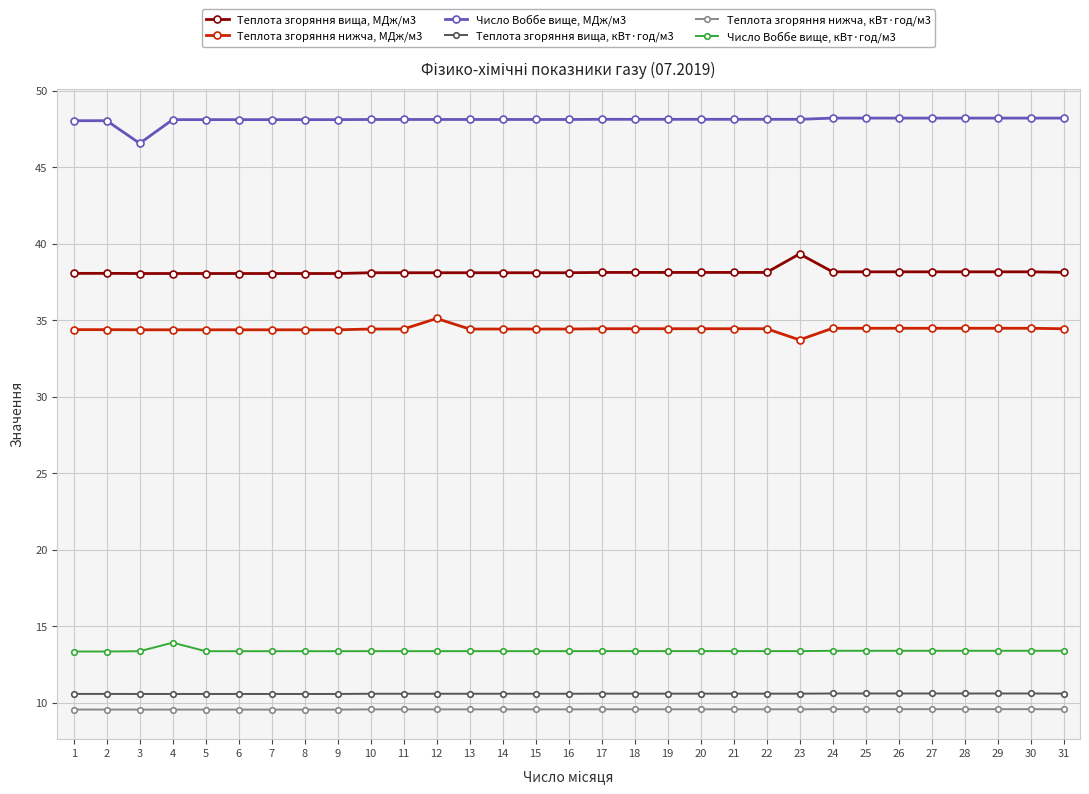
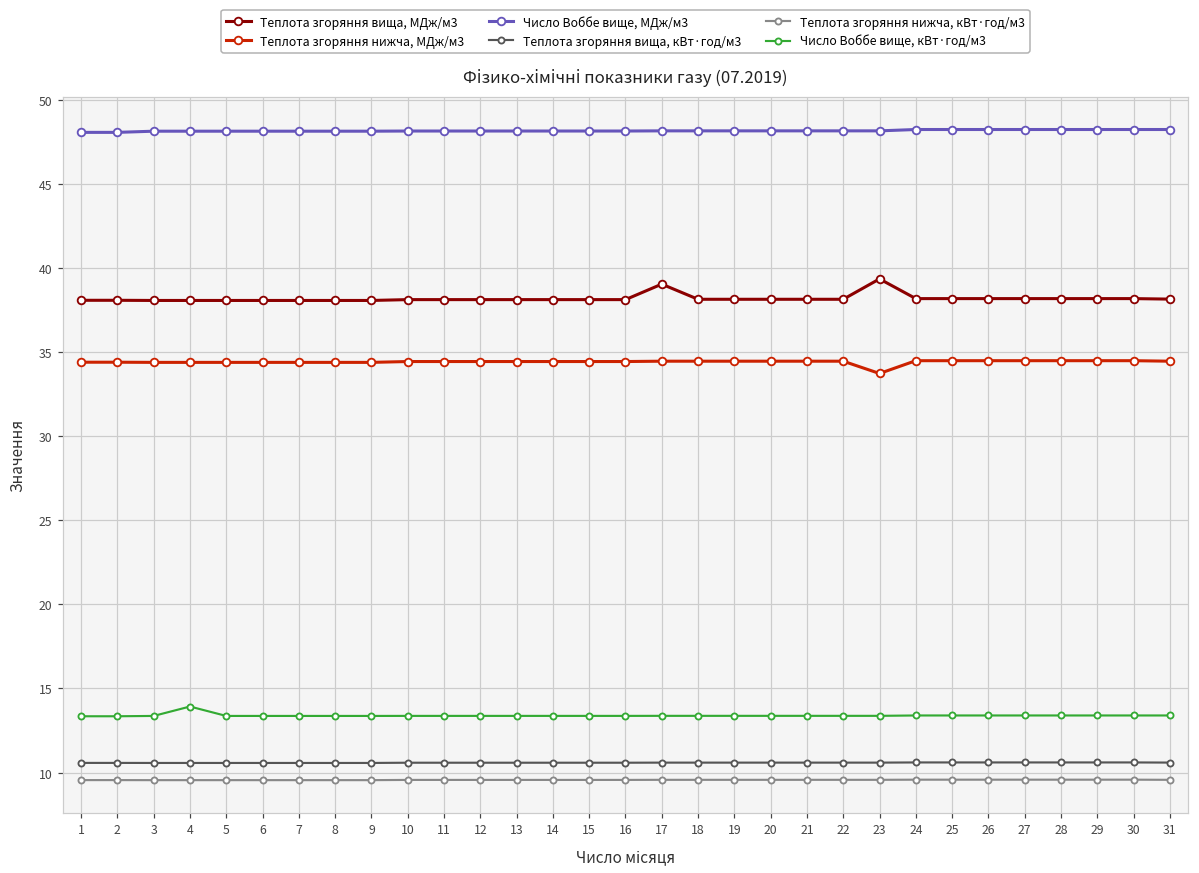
  {
    "Теплота згоряння вища, МДж/м3": {
      "1": 38.1,
      "2": 38.1,
      "3": 38.1,
      "4": 38.1,
      "5": 38.1,
      "6": 38.1,
      "7": 38.1,
      "8": 38.1,
      "9": 38.1,
      "10": 38.1,
      "11": 38.1,
      "12": 38.1,
      "13": 38.1,
      "14": 38.1,
      "15": 38.1,
      "16": 38.1,
-     "17": 38.1,
+     "17": 39.0,
      "18": 38.1,
      "19": 38.1,
      "20": 38.1,
      "21": 38.1,
      "22": 38.1,
      "23": 39.3,
      "24": 38.2,
      "25": 38.2,
      "26": 38.2,
      "27": 38.2,
      "28": 38.2,
      "29": 38.2,
      "30": 38.2,
      "31": 38.1
    },
    "Теплота згоряння нижча, МДж/м3": {
      "1": 34.4,
      "2": 34.4,
      "3": 34.4,
      "4": 34.4,
      "5": 34.4,
      "6": 34.4,
      "7": 34.4,
      "8": 34.4,
      "9": 34.4,
      "10": 34.4,
      "11": 34.4,
-     "12": 35.1,
+     "12": 34.4,
      "13": 34.4,
      "14": 34.4,
      "15": 34.4,
      "16": 34.4,
      "17": 34.5,
      "18": 34.5,
      "19": 34.5,
      "20": 34.5,
      "21": 34.5,
      "22": 34.5,
      "23": 33.7,
      "24": 34.5,
      "25": 34.5,
      "26": 34.5,
      "27": 34.5,
      "28": 34.5,
      "29": 34.5,
      "30": 34.5,
      "31": 34.5
    },
    "Число Воббе вище, МДж/м3": {
      "1": 48.1,
      "2": 48.1,
-     "3": 46.6,
+     "3": 48.1,
      "4": 48.1,
      "5": 48.1,
      "6": 48.1,
      "7": 48.1,
      "8": 48.1,
      "9": 48.1,
      "10": 48.1,
      "11": 48.1,
      "12": 48.1,
      "13": 48.1,
      "14": 48.1,
      "15": 48.1,
      "16": 48.1,
      "17": 48.1,
      "18": 48.1,
      "19": 48.1,
      "20": 48.1,
      "21": 48.1,
      "22": 48.1,
      "23": 48.1,
      "24": 48.2,
      "25": 48.2,
      "26": 48.2,
      "27": 48.2,
      "28": 48.2,
      "29": 48.2,
      "30": 48.2,
      "31": 48.2
    },
    "Теплота згоряння вища, кВт·год/м3": {
      "1": 10.6,
      "2": 10.6,
      "3": 10.6,
      "4": 10.6,
      "5": 10.6,
      "6": 10.6,
      "7": 10.6,
      "8": 10.6,
      "9": 10.6,
      "10": 10.6,
      "11": 10.6,
      "12": 10.6,
      "13": 10.6,
      "14": 10.6,
      "15": 10.6,
      "16": 10.6,
      "17": 10.6,
      "18": 10.6,
      "19": 10.6,
      "20": 10.6,
      "21": 10.6,
      "22": 10.6,
      "23": 10.6,
      "24": 10.6,
      "25": 10.6,
      "26": 10.6,
      "27": 10.6,
      "28": 10.6,
      "29": 10.6,
      "30": 10.6,
      "31": 10.6
    },
    "Теплота згоряння нижча, кВт·год/м3": {
      "1": 9.6,
      "2": 9.6,
      "3": 9.6,
      "4": 9.6,
      "5": 9.6,
      "6": 9.6,
      "7": 9.6,
      "8": 9.6,
      "9": 9.6,
      "10": 9.6,
      "11": 9.6,
      "12": 9.6,
      "13": 9.6,
      "14": 9.6,
      "15": 9.6,
      "16": 9.6,
      "17": 9.6,
      "18": 9.6,
      "19": 9.6,
      "20": 9.6,
      "21": 9.6,
      "22": 9.6,
      "23": 9.6,
      "24": 9.6,
      "25": 9.6,
      "26": 9.6,
      "27": 9.6,
      "28": 9.6,
      "29": 9.6,
      "30": 9.6,
      "31": 9.6
    },
    "Число Воббе вище, кВт·год/м3": {
      "1": 13.3,
      "2": 13.3,
      "3": 13.4,
      "4": 13.9,
      "5": 13.4,
      "6": 13.4,
      "7": 13.4,
      "8": 13.4,
      "9": 13.4,
      "10": 13.4,
      "11": 13.4,
      "12": 13.4,
      "13": 13.4,
      "14": 13.4,
      "15": 13.4,
      "16": 13.4,
      "17": 13.4,
      "18": 13.4,
      "19": 13.4,
      "20": 13.4,
      "21": 13.4,
      "22": 13.4,
      "23": 13.4,
      "24": 13.4,
      "25": 13.4,
      "26": 13.4,
      "27": 13.4,
      "28": 13.4,
      "29": 13.4,
      "30": 13.4,
      "31": 13.4
    }
  }
